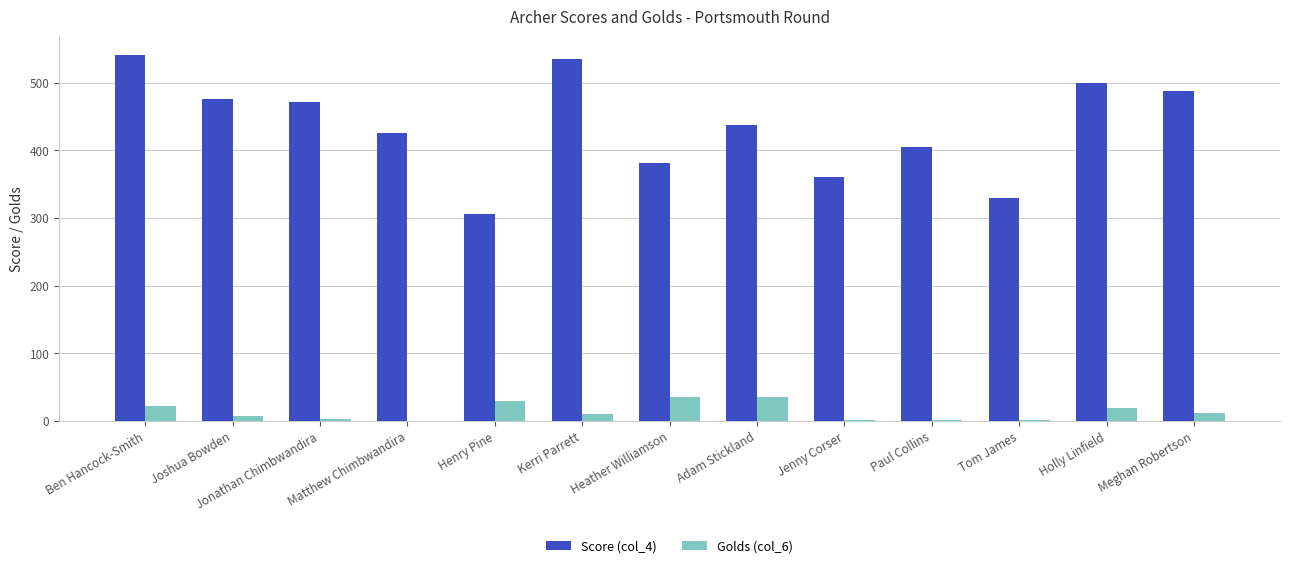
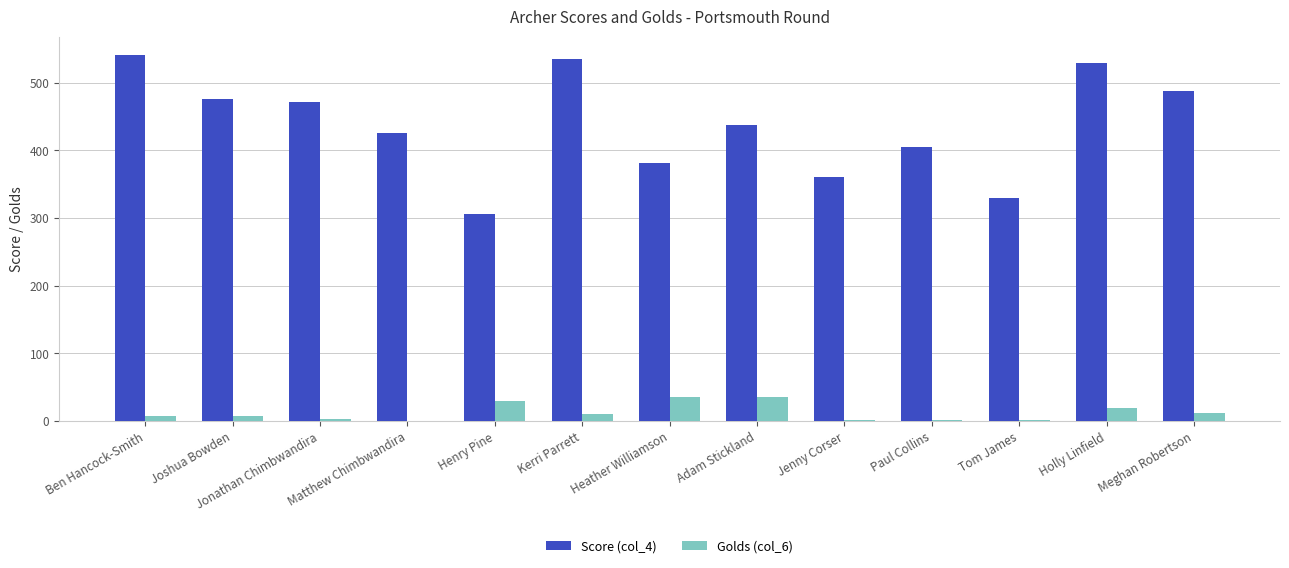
  {
    "Score (col_4)": {
      "Ben Hancock-Smith": 540,
      "Joshua Bowden": 480,
      "Jonathan Chimbwandira": 470,
      "Matthew Chimbwandira": 430,
      "Henry Pine": 310,
      "Kerri Parrett": 540,
      "Heather Williamson": 380,
      "Adam Stickland": 440,
      "Jenny Corser": 360,
      "Paul Collins": 410,
      "Tom James": 330,
-     "Holly Linfield": 500,
+     "Holly Linfield": 530,
      "Meghan Robertson": 490
    },
    "Golds (col_6)": {
-     "Ben Hancock-Smith": 20,
+     "Ben Hancock-Smith": 10,
      "Joshua Bowden": 10,
      "Matthew Chimbwandira": 0,
      "Henry Pine": 30,
      "Kerri Parrett": 10,
      "Heather Williamson": 40,
      "Adam Stickland": 40,
      "Holly Linfield": 20,
      "Meghan Robertson": 10
    }
  }
